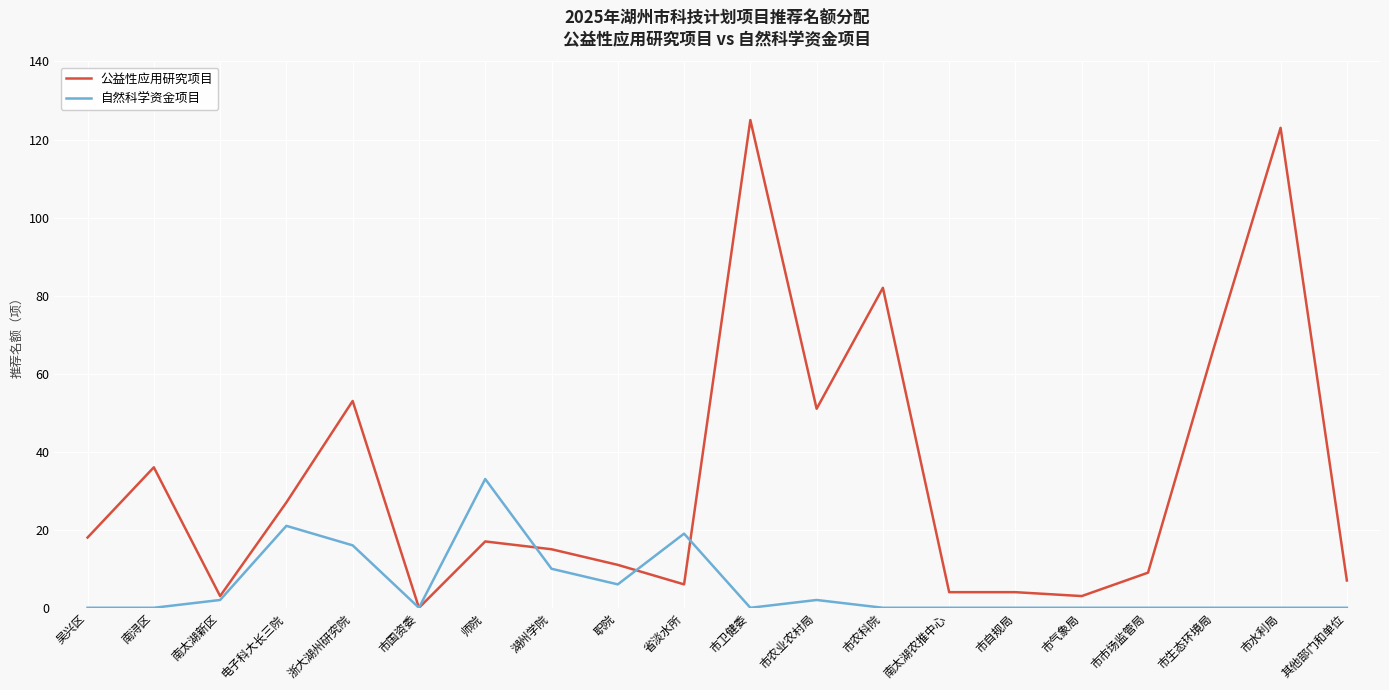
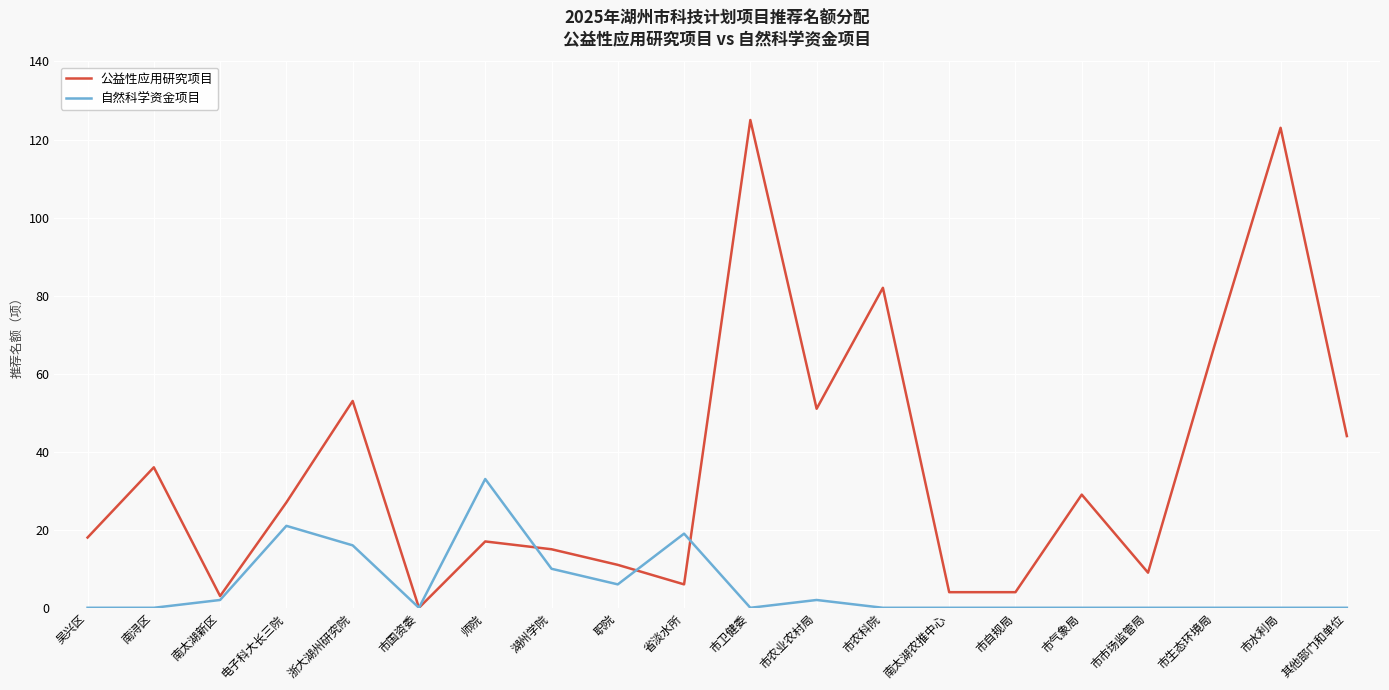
  {
    "公益性应用研究项目": {
      "吴兴区": 18,
      "南浔区": 36,
      "南太湖新区": 3,
      "电子科大长三院": 27,
      "浙大湖州研究院": 53,
      "师院": 17,
      "湖州学院": 15,
      "职院": 11,
      "省淡水所": 6,
      "市卫健委": 125,
      "市农业农村局": 51,
      "市农科院": 82,
      "南太湖农推中心": 4,
      "市自规局": 4,
-     "市气象局": 3,
+     "市气象局": 29,
      "市市场监管局": 9,
      "市生态环境局": 67,
      "市水利局": 123,
-     "其他部门和单位": 7
+     "其他部门和单位": 44
    },
    "自然科学资金项目": {
      "吴兴区": 0,
      "南浔区": 0,
      "南太湖新区": 2,
      "电子科大长三院": 21,
      "浙大湖州研究院": 16,
      "师院": 33,
      "湖州学院": 10,
      "职院": 6,
      "省淡水所": 19,
      "市卫健委": 0,
      "市农业农村局": 2,
      "市农科院": 0,
      "南太湖农推中心": 0,
      "市自规局": 0,
      "市气象局": 0,
      "市市场监管局": 0,
      "市生态环境局": 0,
      "市水利局": 0,
      "其他部门和单位": 0
    }
  }
